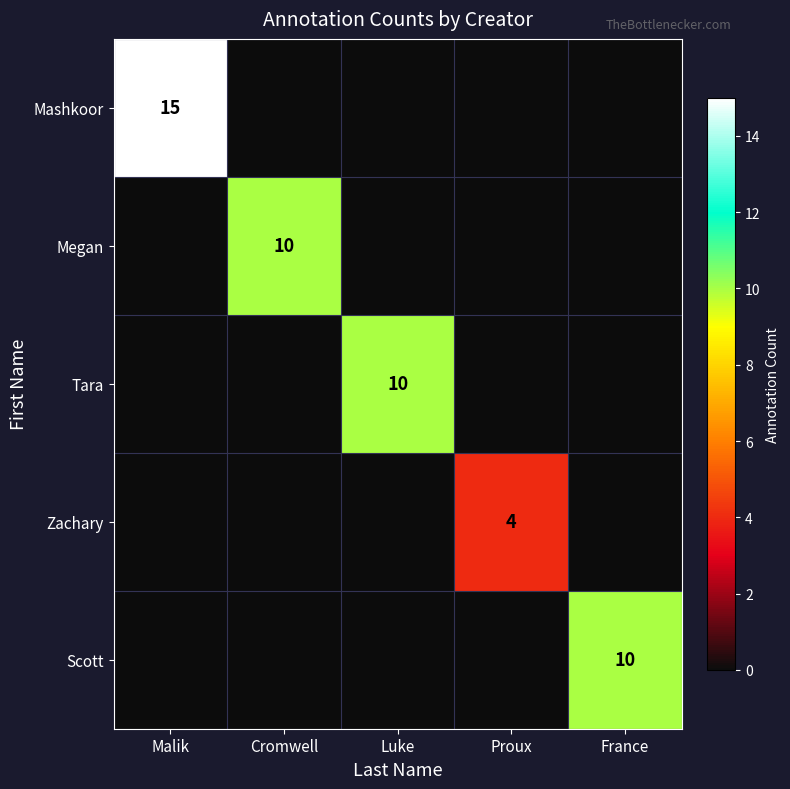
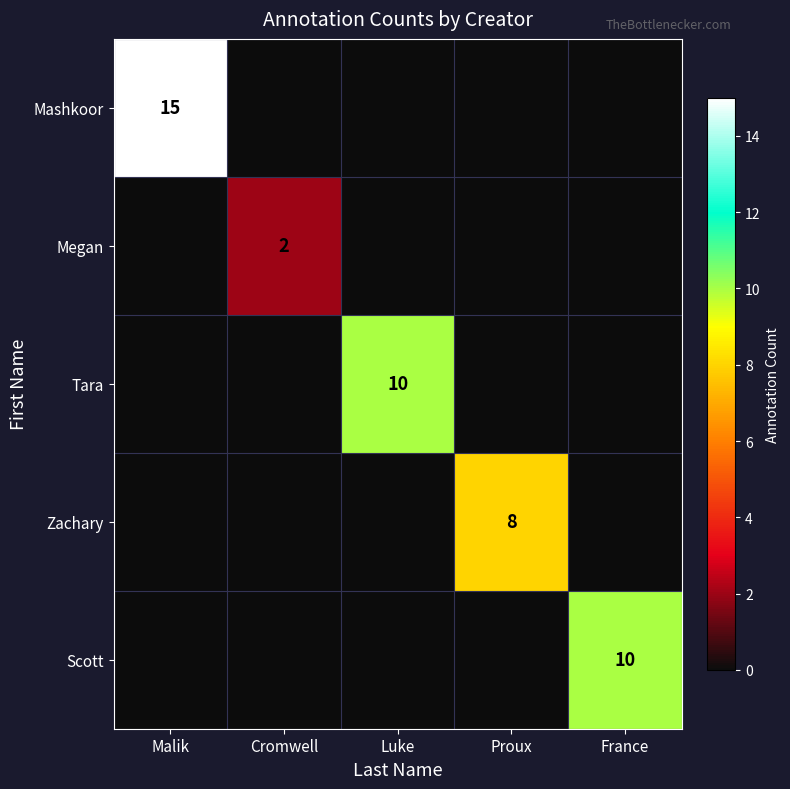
  {
    "Mashkoor": {
      "Malik": 15
    },
    "Megan": {
-     "Cromwell": 10
+     "Cromwell": 2
    },
    "Tara": {
      "Luke": 10
    },
    "Zachary": {
-     "Proux": 4
+     "Proux": 8
    },
    "Scott": {
      "France": 10
    }
  }
